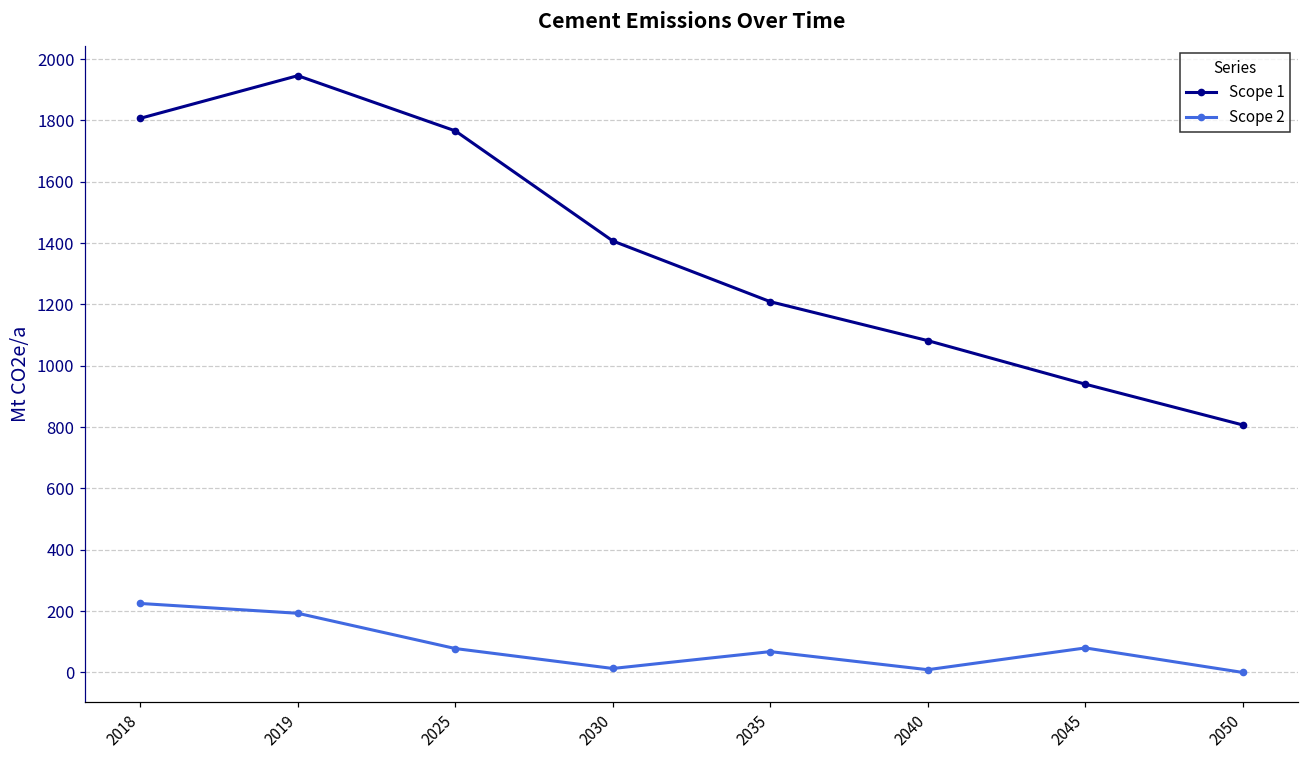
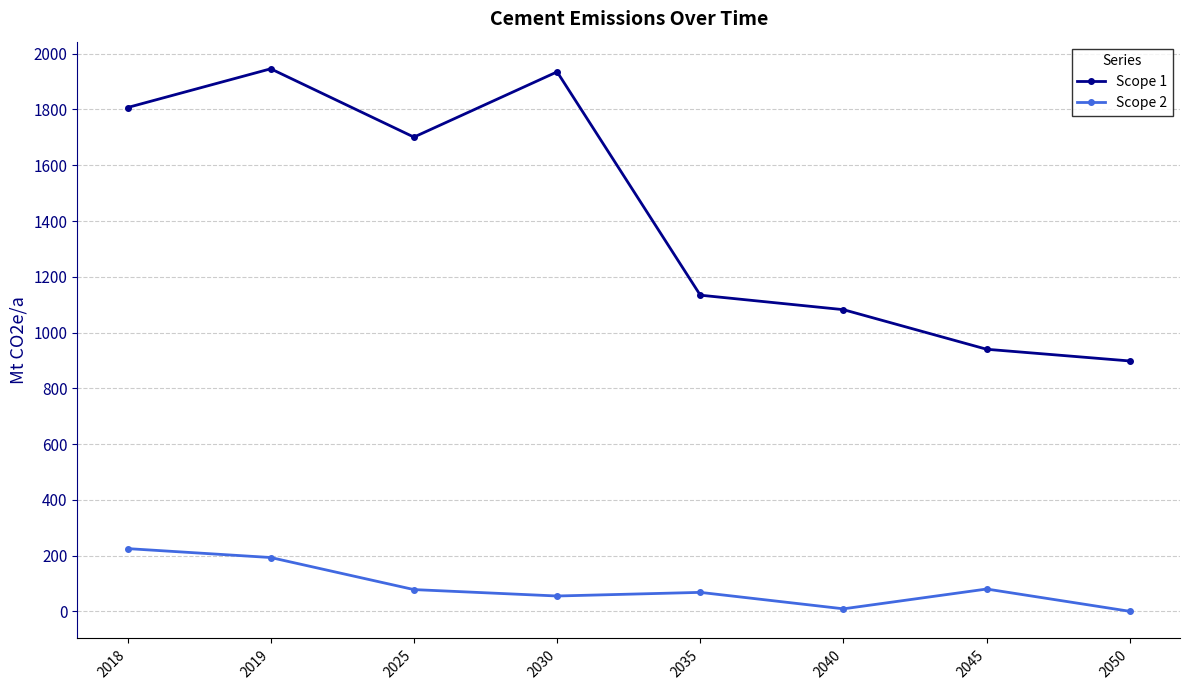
  {
    "Scope 1": {
      "2018": 1810,
      "2019": 1950,
-     "2025": 1770,
-     "2030": 1410,
-     "2035": 1210,
+     "2025": 1700,
+     "2030": 1940,
+     "2035": 1130,
      "2040": 1080,
      "2045": 940,
-     "2050": 810
+     "2050": 900
    },
    "Scope 2": {
      "2018": 230,
      "2019": 190,
      "2025": 80,
-     "2030": 10,
+     "2030": 60,
      "2035": 70,
      "2040": 10,
      "2045": 80,
      "2050": 0
    }
  }
